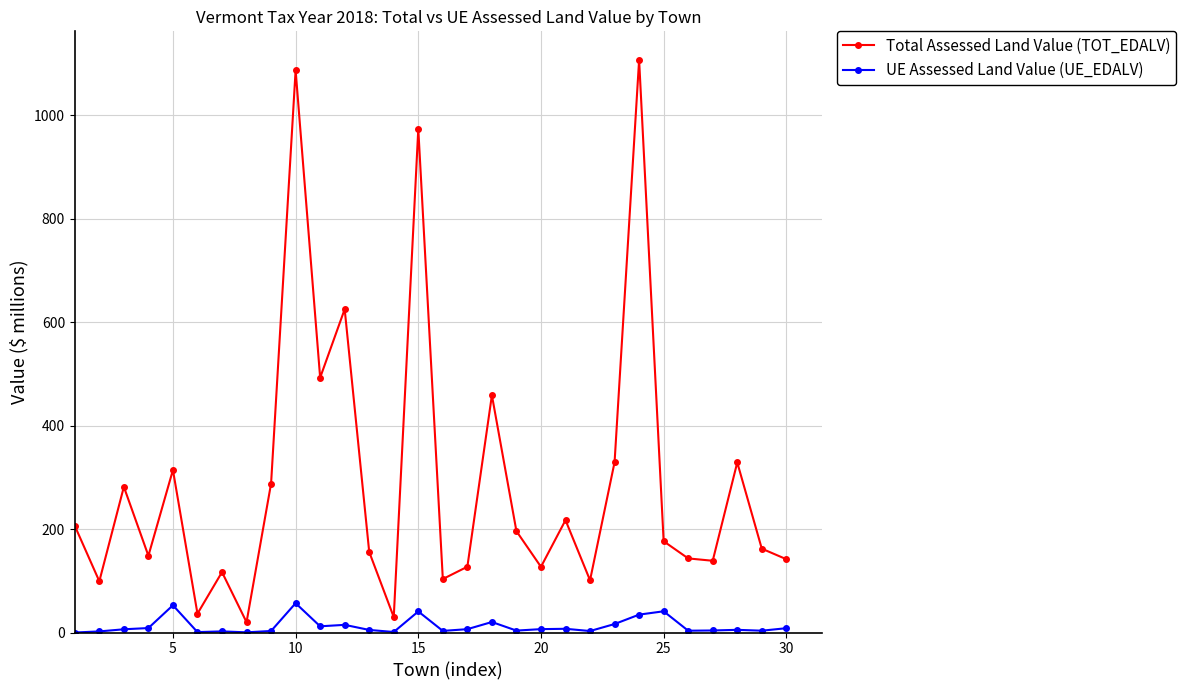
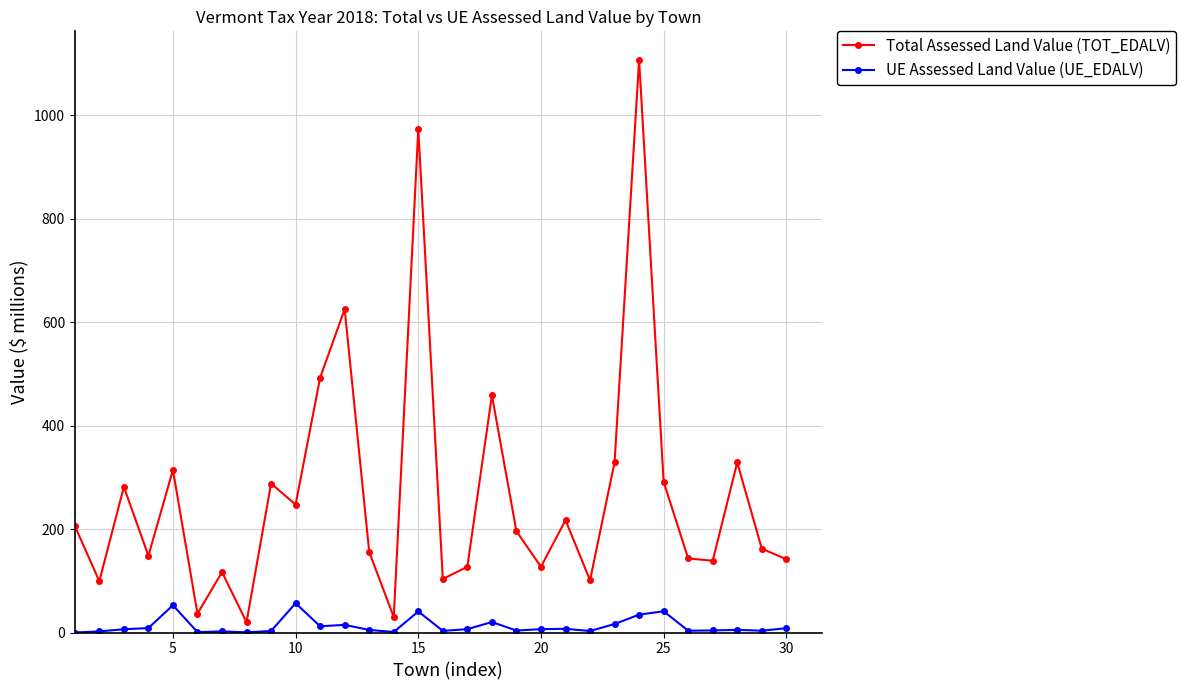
  {
    "Total Assessed Land Value (TOT_EDALV)": {
      "5": 310,
-     "10": 1090,
+     "10": 250,
      "15": 970,
      "20": 130,
-     "25": 180,
+     "25": 290,
      "30": 140
    },
    "UE Assessed Land Value (UE_EDALV)": {
      "5": 50,
      "10": 60,
      "15": 40,
      "20": 10,
      "25": 40,
      "30": 10
    }
  }
